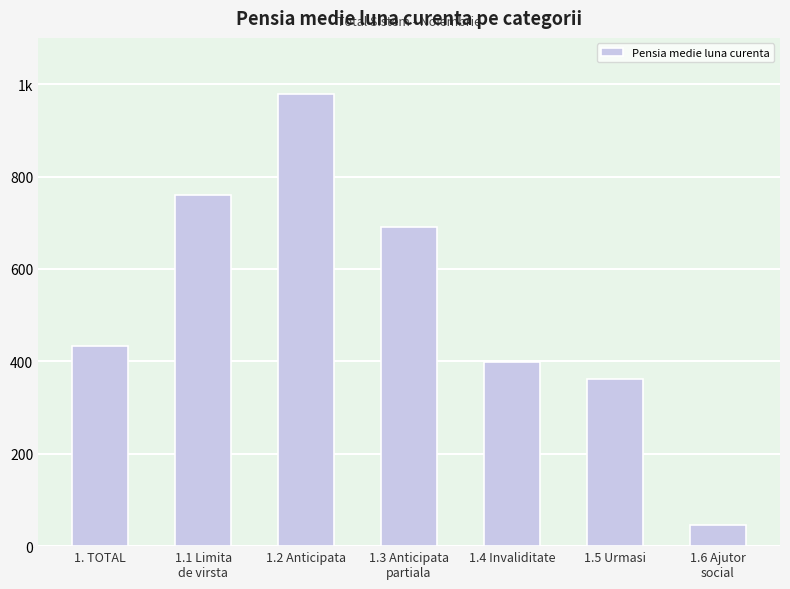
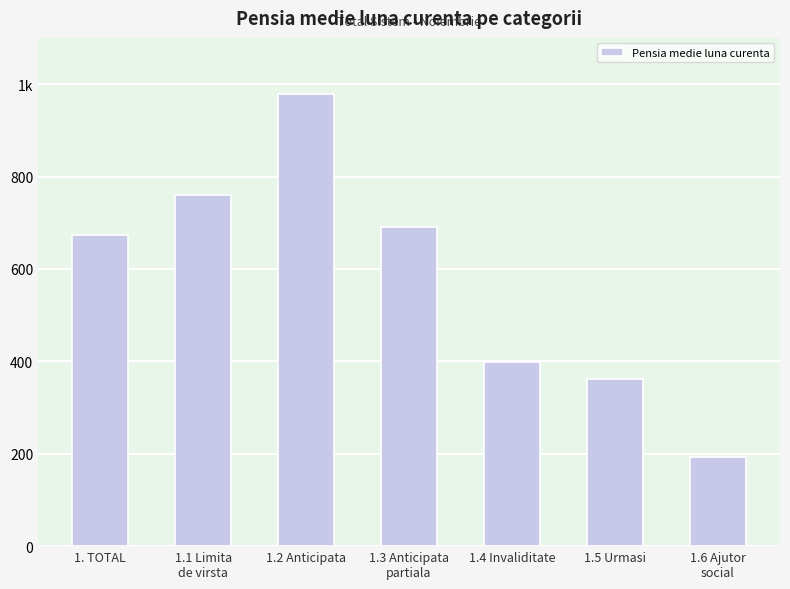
  {
-   "1. TOTAL": 430,
+   "1. TOTAL": 670,
    "1.1 Limita de virsta": 760,
    "1.2 Anticipata": 980,
    "1.3 Anticipata partiala": 690,
    "1.4 Invaliditate": 400,
    "1.5 Urmasi": 360,
-   "1.6 Ajutor social": 50
+   "1.6 Ajutor social": 190
  }
